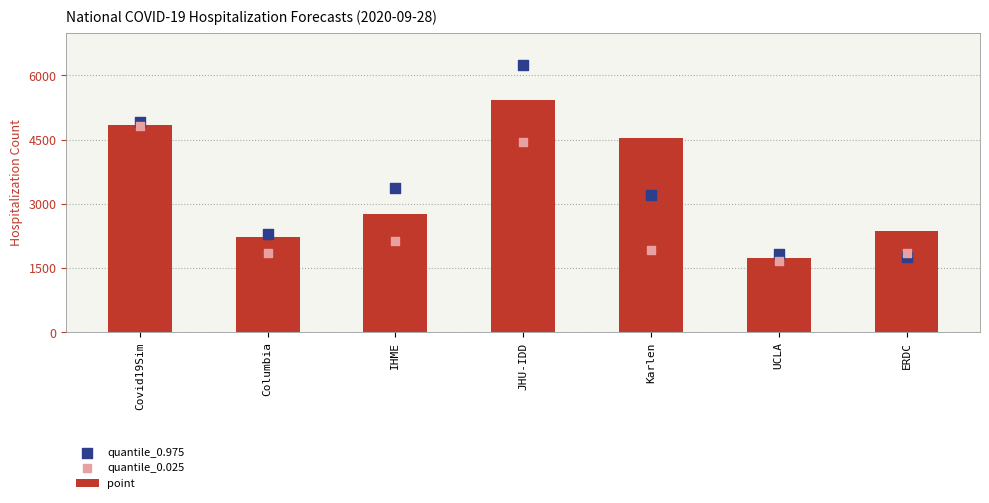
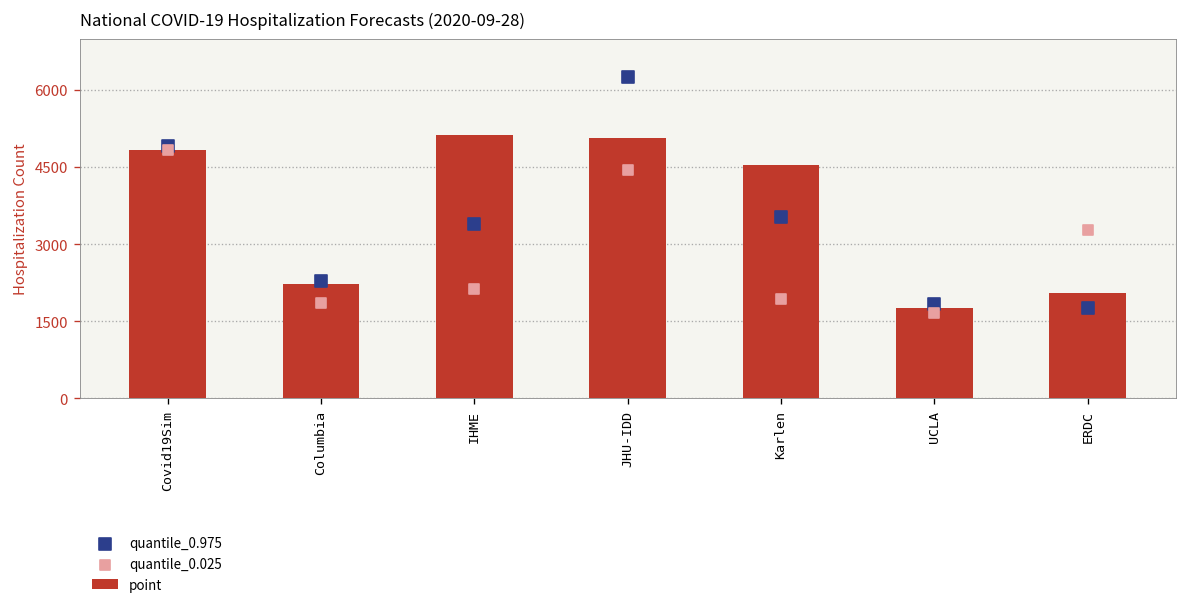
  {
    "point": {
      "Covid19Sim": 4800,
      "Columbia": 2200,
-     "IHME": 2800,
-     "JHU-IDD": 5400,
+     "IHME": 5100,
+     "JHU-IDD": 5100,
      "Karlen": 4500,
      "UCLA": 1800,
-     "ERDC": 2400
+     "ERDC": 2100
    },
    "quantile_0.975": {
-     "Karlen": 3200
+     "Karlen": 3500
    },
    "quantile_0.025": {
-     "ERDC": 1900
+     "ERDC": 3300
    }
  }
